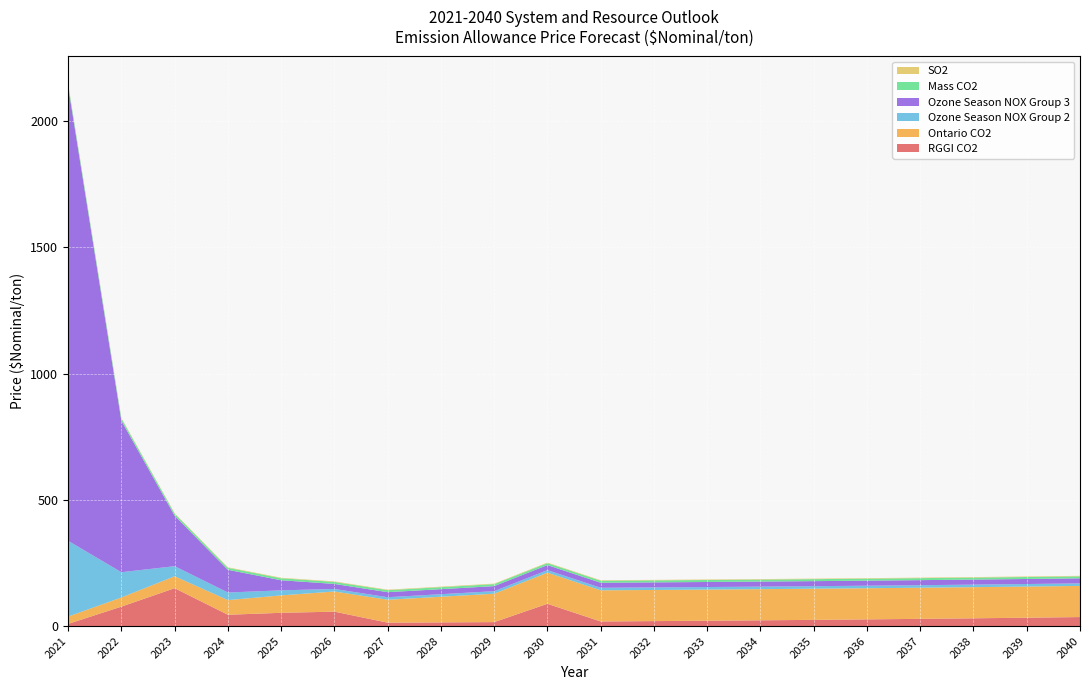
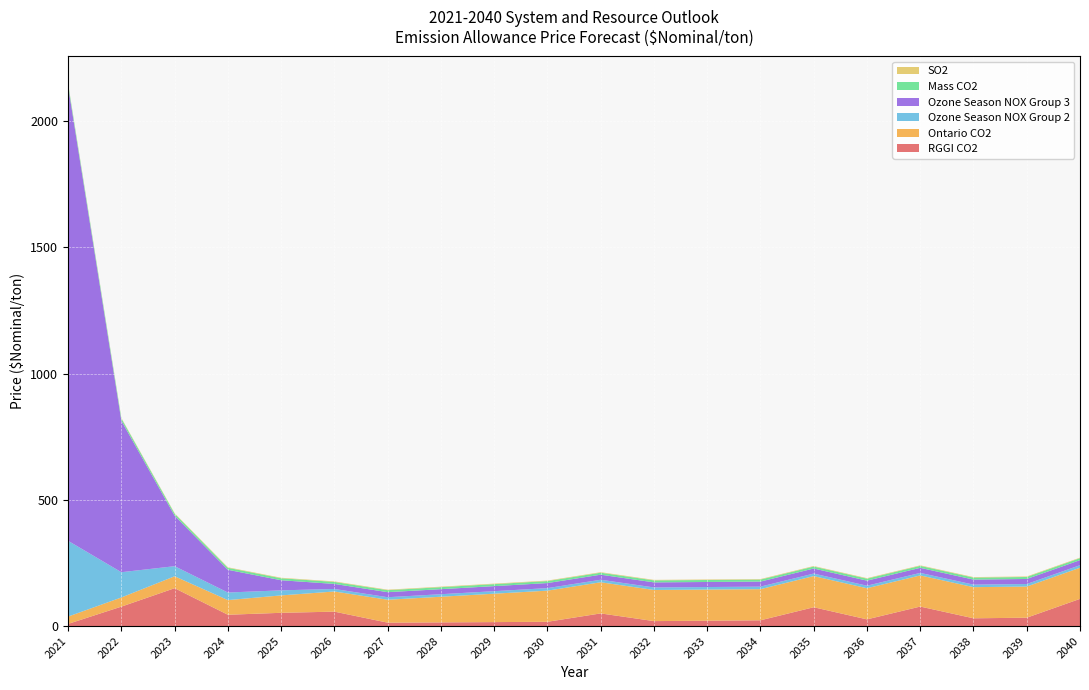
  {
    "RGGI CO2": {
      "2022": 80,
      "2023": 150,
      "2024": 40,
      "2025": 50,
      "2026": 60,
      "2027": 10,
      "2028": 10,
      "2029": 20,
-     "2030": 90,
-     "2031": 20,
+     "2030": 20,
+     "2031": 50,
      "2032": 20,
      "2033": 20,
      "2034": 20,
-     "2035": 20,
+     "2035": 70,
      "2036": 30,
-     "2037": 30,
+     "2037": 80,
      "2038": 30,
      "2039": 30,
-     "2040": 40
+     "2040": 110
    },
    "Ozone Season NOX Group 2": {
      "2021": 300,
      "2022": 100,
      "2023": 40,
      "2024": 30,
      "2025": 20,
      "2032": 10,
      "2033": 10,
      "2034": 10,
      "2038": 10,
      "2039": 10
    }
  }
